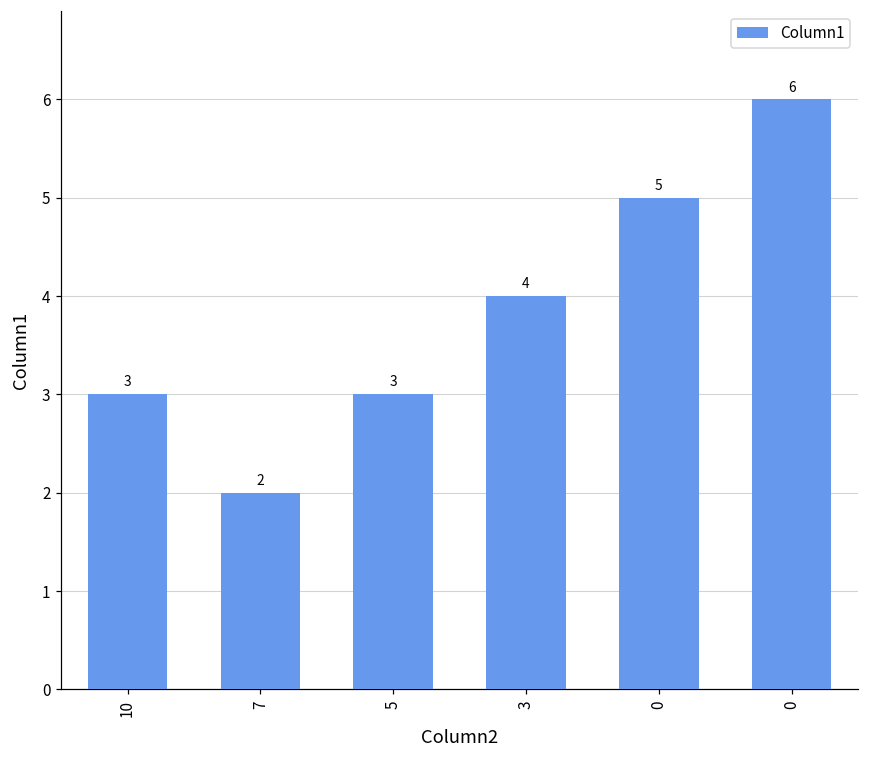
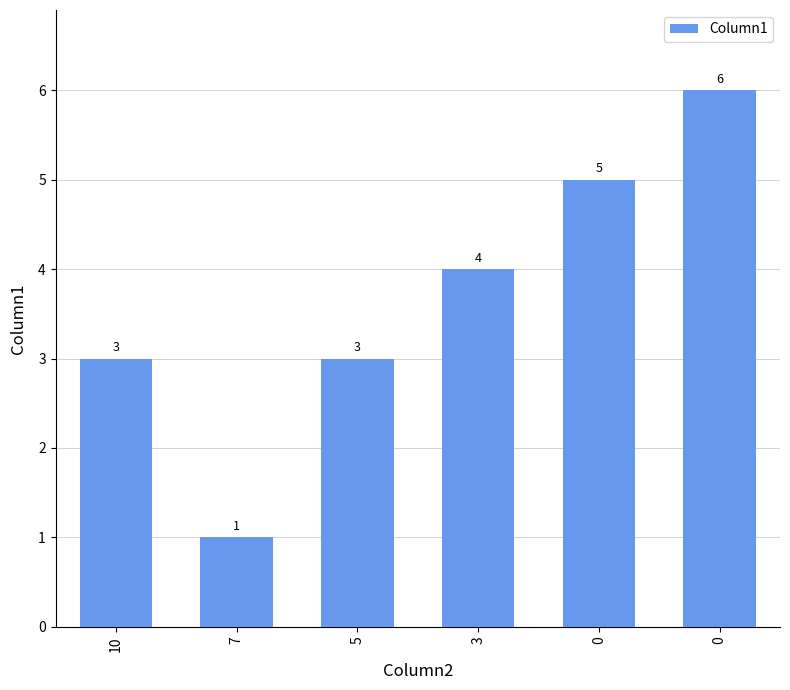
  {
    "10": 3,
-   "7": 2,
+   "7": 1,
    "5": 3,
    "3": 4
  }
